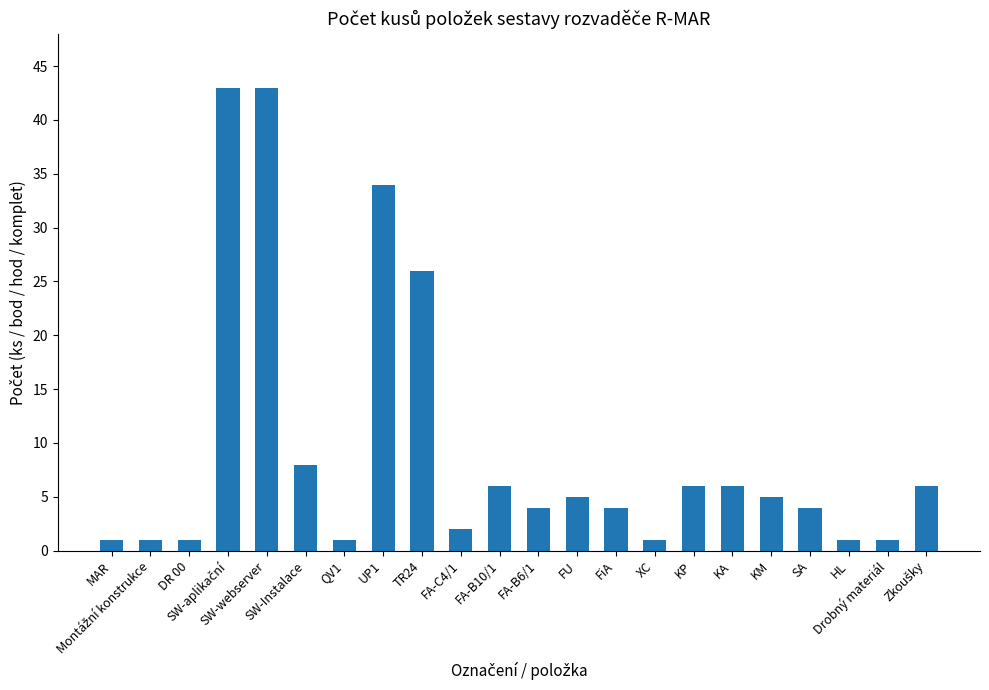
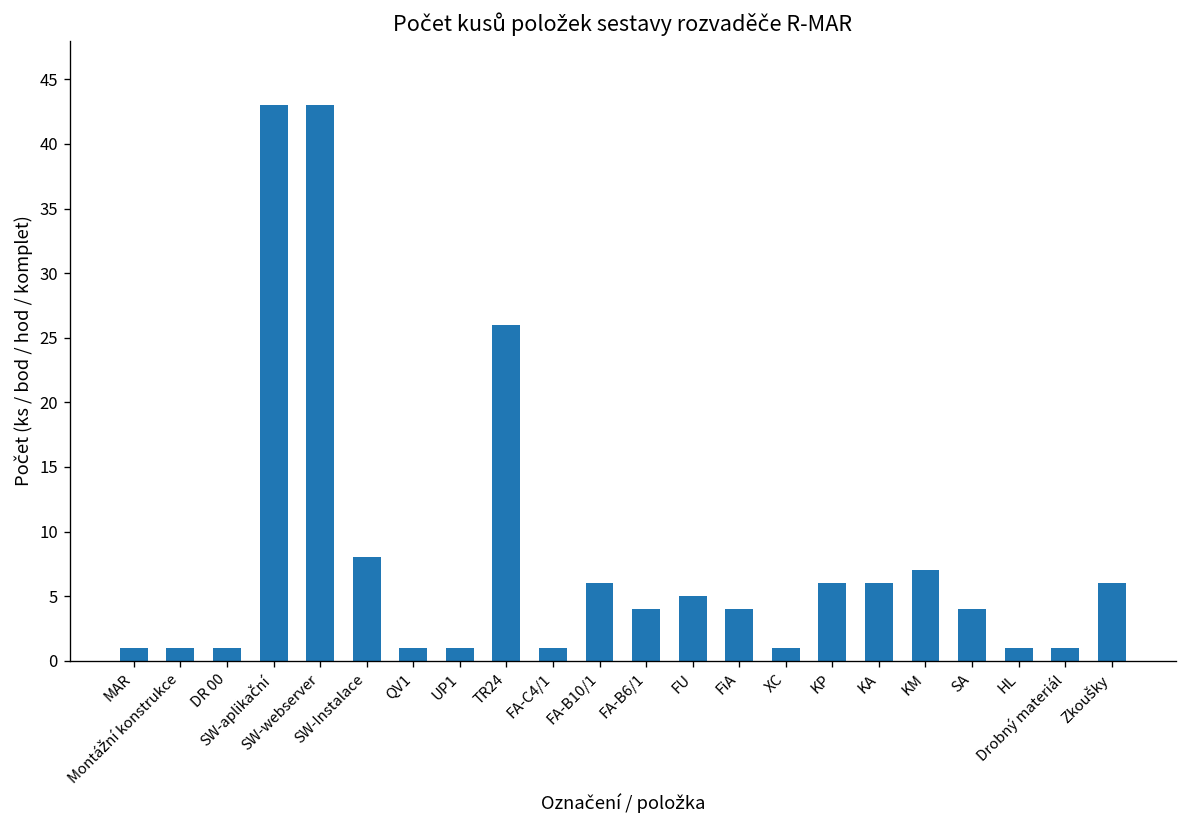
  {
    "MAR": 1,
    "Montážní konstrukce": 1,
    "DR 00": 1,
    "SW-aplikační": 43,
    "SW-webserver": 43,
    "SW-Instalace": 8,
    "QV1": 1,
-   "UP1": 34,
+   "UP1": 1,
    "TR24": 26,
-   "FA-C4/1": 2,
+   "FA-C4/1": 1,
    "FA-B10/1": 6,
    "FA-B6/1": 4,
    "FU": 5,
    "FiA": 4,
    "XC": 1,
    "KP": 6,
    "KA": 6,
-   "KM": 5,
+   "KM": 7,
    "SA": 4,
    "HL": 1,
    "Drobný materiál": 1,
    "Zkoušky": 6
  }
